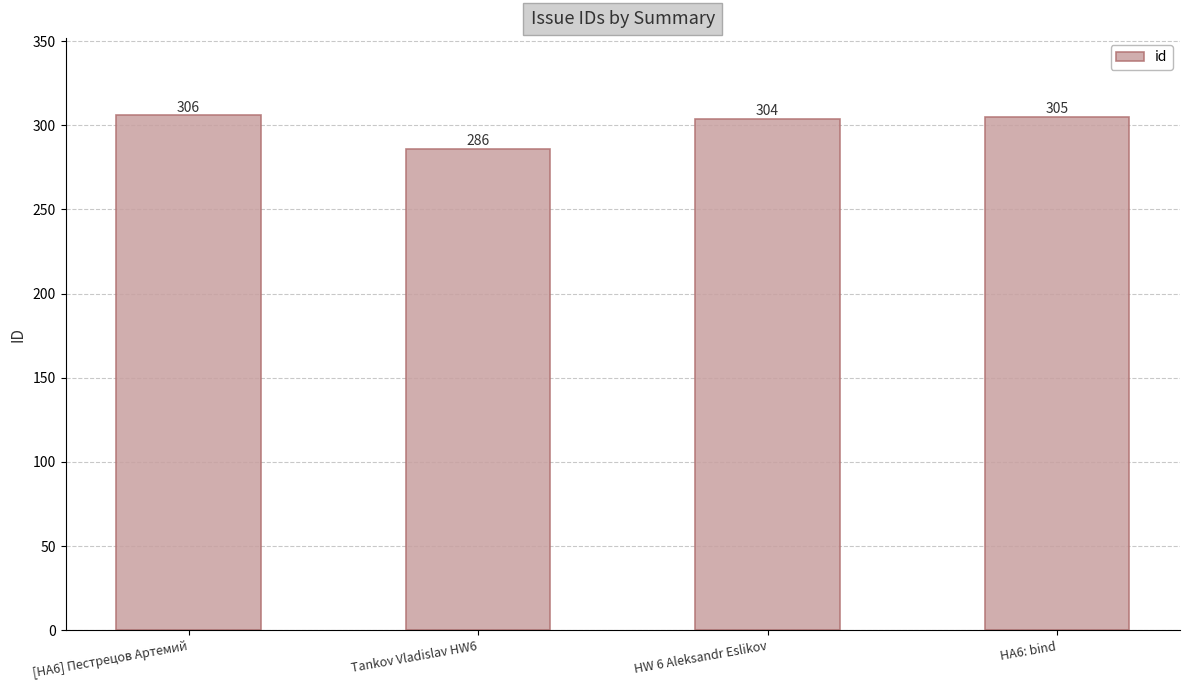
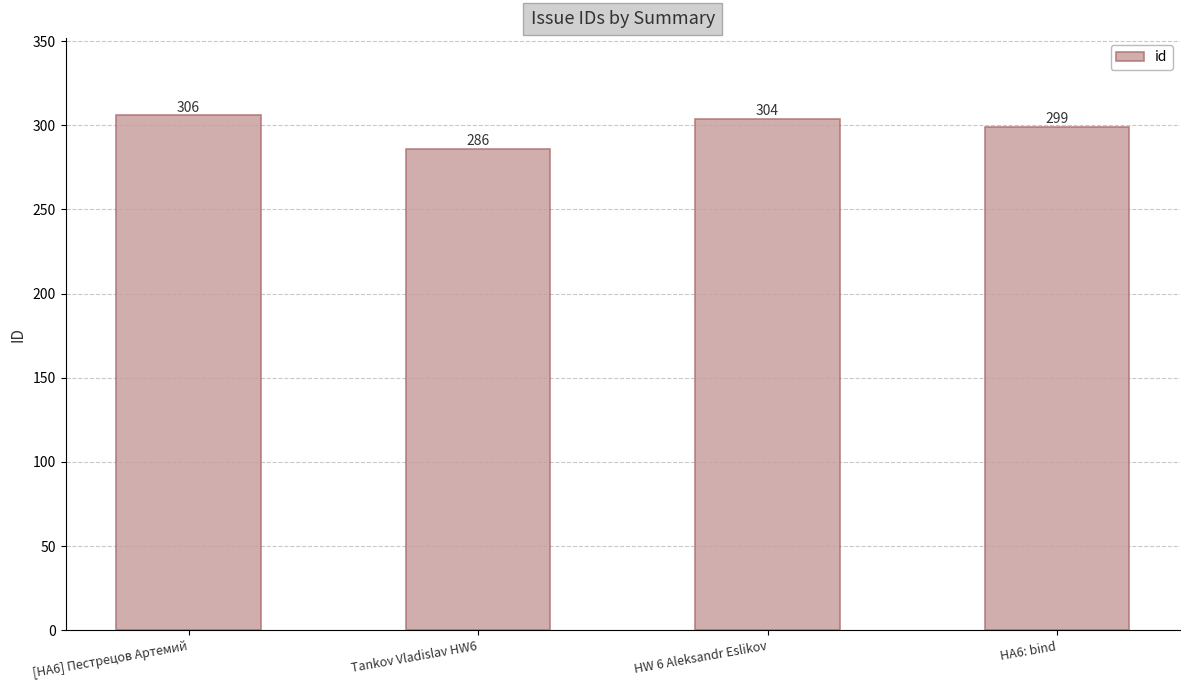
  {
    "[HA6] Пестрецов Артемий": 306,
    "Tankov Vladislav HW6": 286,
    "HW 6 Aleksandr Eslikov": 304,
-   "HA6: bind": 305
+   "HA6: bind": 299
  }
